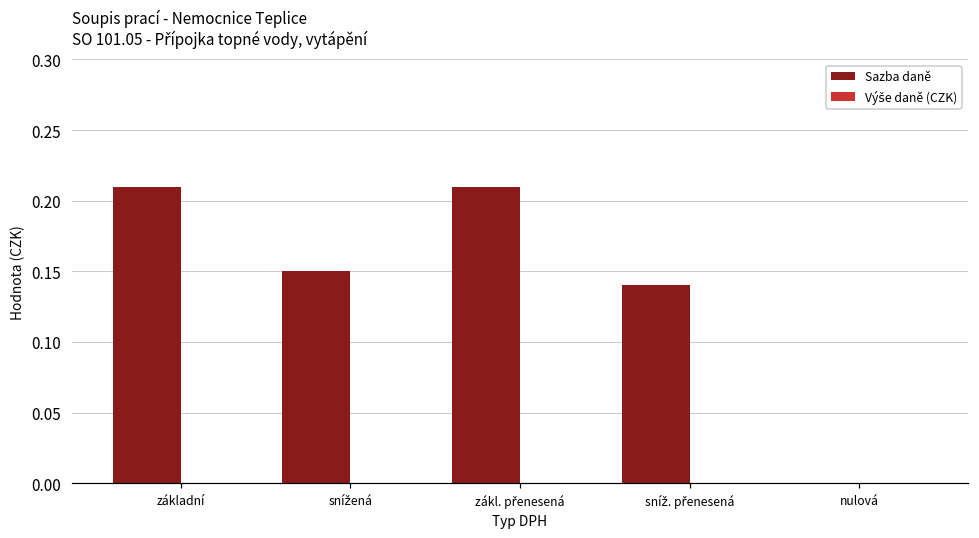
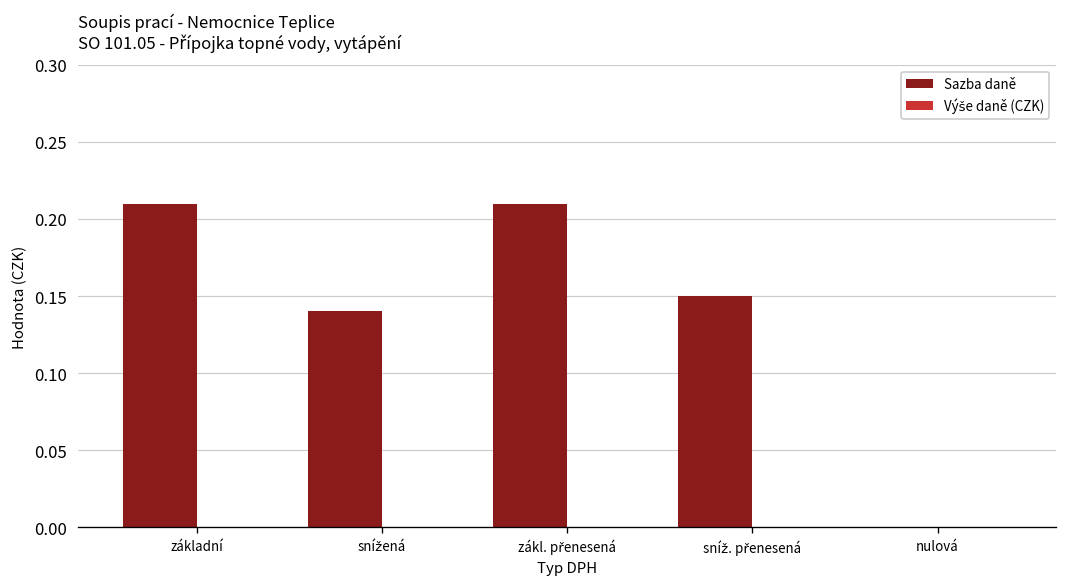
  {
    "Sazba daně": {
      "základní": 0.21,
-     "snížená": 0.15,
+     "snížená": 0.14,
      "zákl. přenesená": 0.21,
-     "sníž. přenesená": 0.14,
+     "sníž. přenesená": 0.15,
      "nulová": 0.00
    },
    "Výše daně (CZK)": {
      "základní": 0.00,
      "snížená": 0.00,
      "zákl. přenesená": 0.00,
      "sníž. přenesená": 0.00,
      "nulová": 0.00
    }
  }
